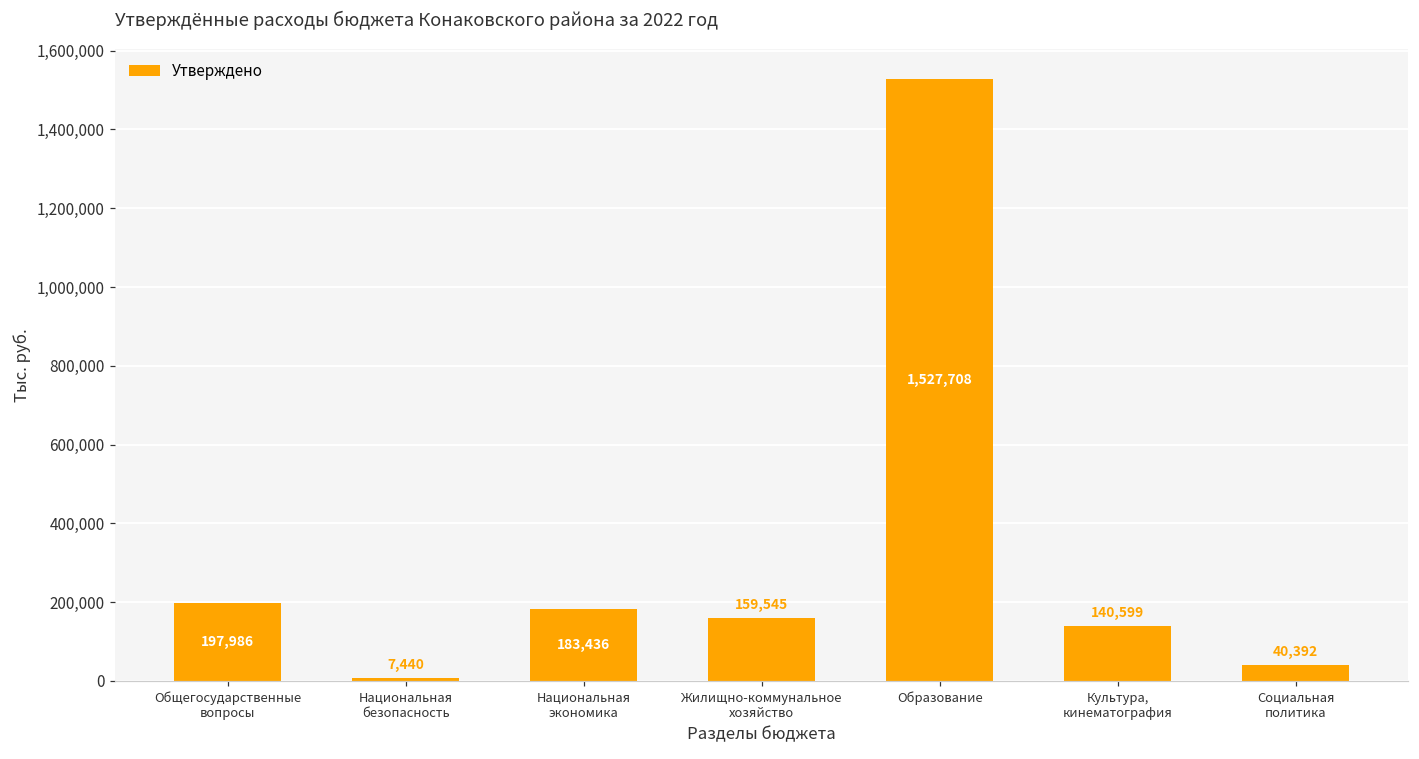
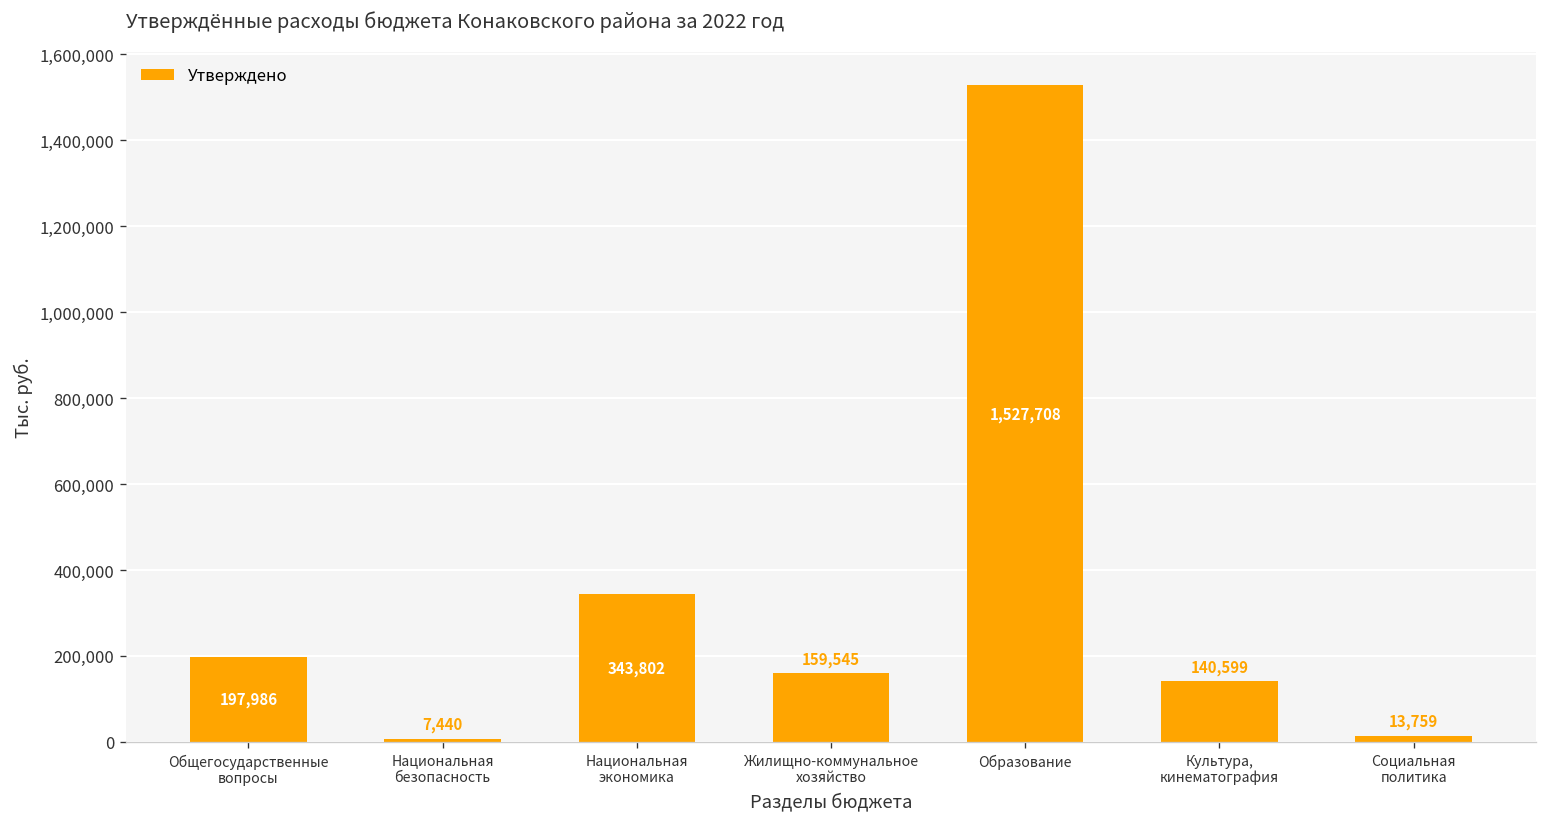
  {
    "Общегосударственные вопросы": "197,986",
    "Национальная безопасность": "7,440",
-   "Национальная экономика": "183,436",
+   "Национальная экономика": "343,802",
    "Жилищно-коммунальное хозяйство": "159,545",
    "Образование": "1,527,708",
    "Культура, кинематография": "140,599",
-   "Социальная политика": "40,392"
+   "Социальная политика": "13,759"
  }
